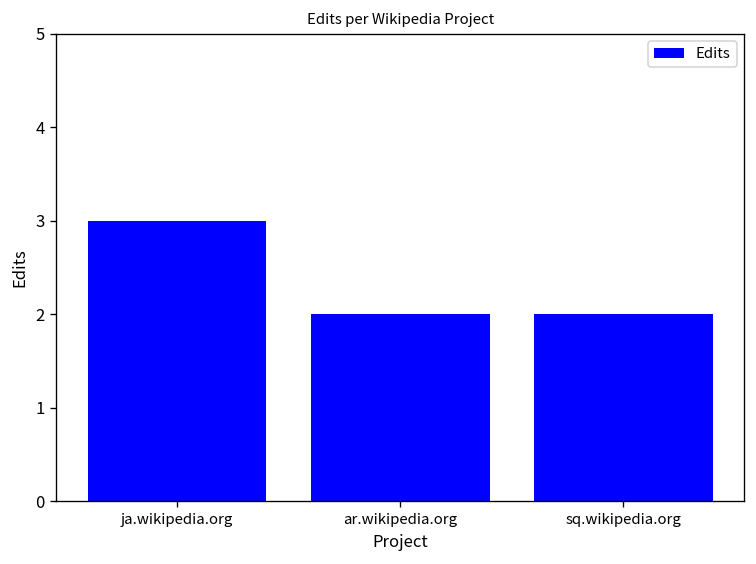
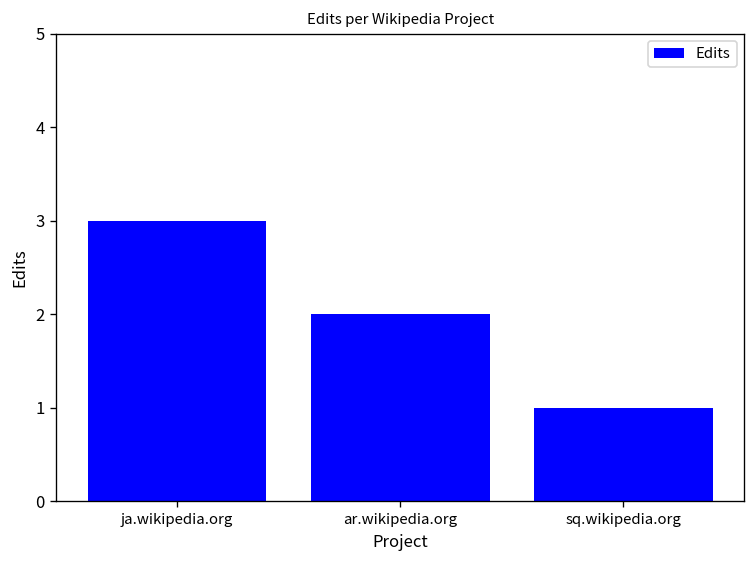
  {
    "ja.wikipedia.org": 3,
    "ar.wikipedia.org": 2,
-   "sq.wikipedia.org": 2
+   "sq.wikipedia.org": 1
  }
